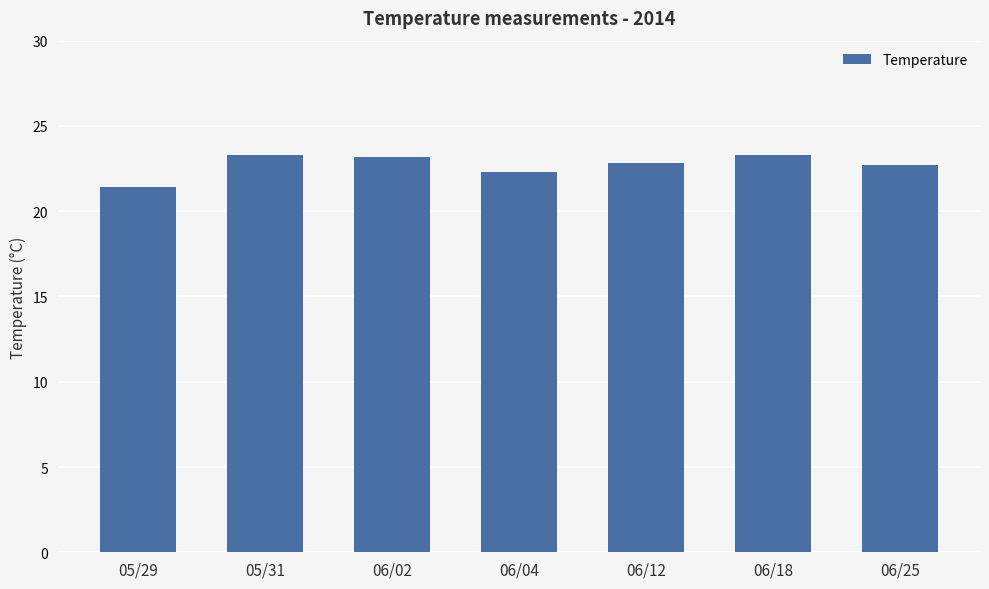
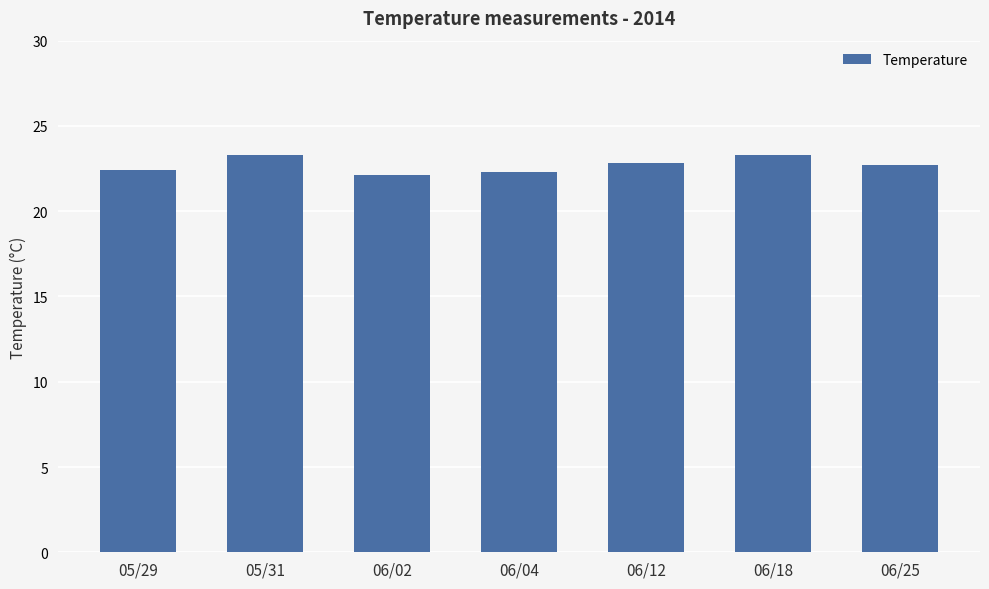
  {
-   "05/29": 21.4,
+   "05/29": 22.4,
    "05/31": 23.3,
-   "06/02": 23.2,
+   "06/02": 22.1,
    "06/04": 22.3,
    "06/12": 22.8,
    "06/18": 23.3,
    "06/25": 22.7
  }
